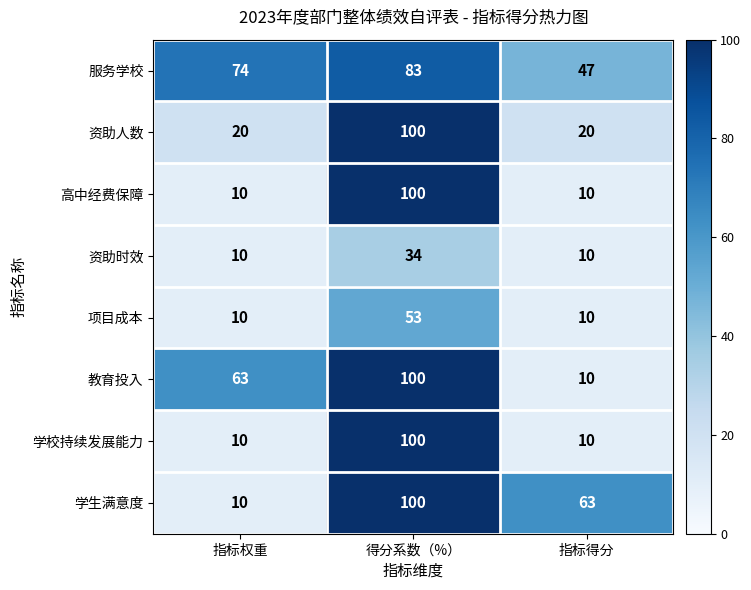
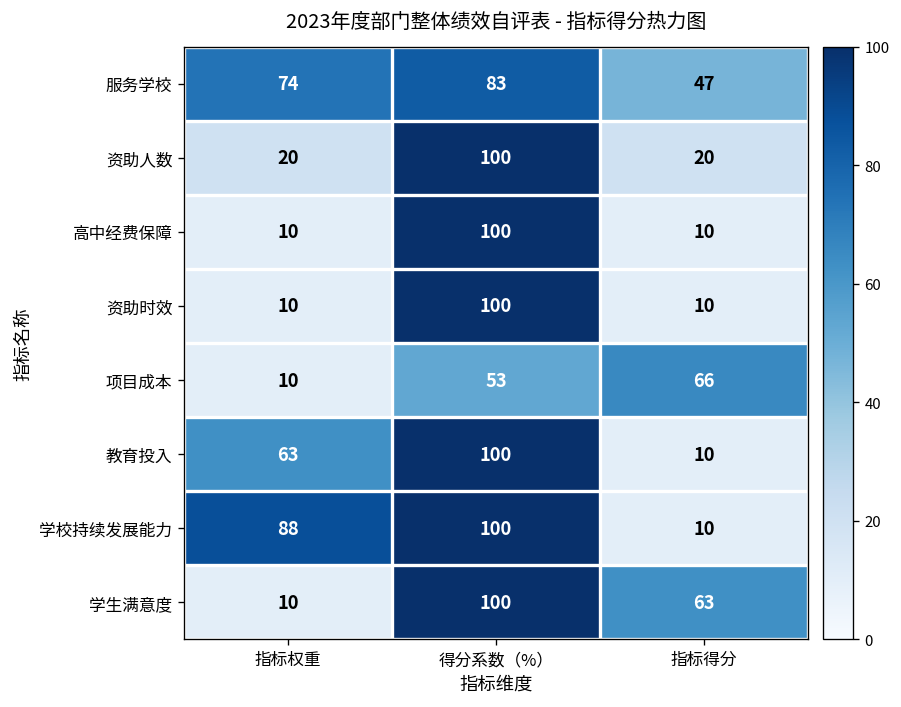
  {
    "服务学校": {
      "指标权重": 74,
      "得分系数（%）": 83,
      "指标得分": 47
    },
    "资助人数": {
      "指标权重": 20,
      "得分系数（%）": 100,
      "指标得分": 20
    },
    "高中经费保障": {
      "指标权重": 10,
      "得分系数（%）": 100,
      "指标得分": 10
    },
    "资助时效": {
      "指标权重": 10,
-     "得分系数（%）": 34,
+     "得分系数（%）": 100,
      "指标得分": 10
    },
    "项目成本": {
      "指标权重": 10,
      "得分系数（%）": 53,
-     "指标得分": 10
+     "指标得分": 66
    },
    "教育投入": {
      "指标权重": 63,
      "得分系数（%）": 100,
      "指标得分": 10
    },
    "学校持续发展能力": {
-     "指标权重": 10,
+     "指标权重": 88,
      "得分系数（%）": 100,
      "指标得分": 10
    },
    "学生满意度": {
      "指标权重": 10,
      "得分系数（%）": 100,
      "指标得分": 63
    }
  }
